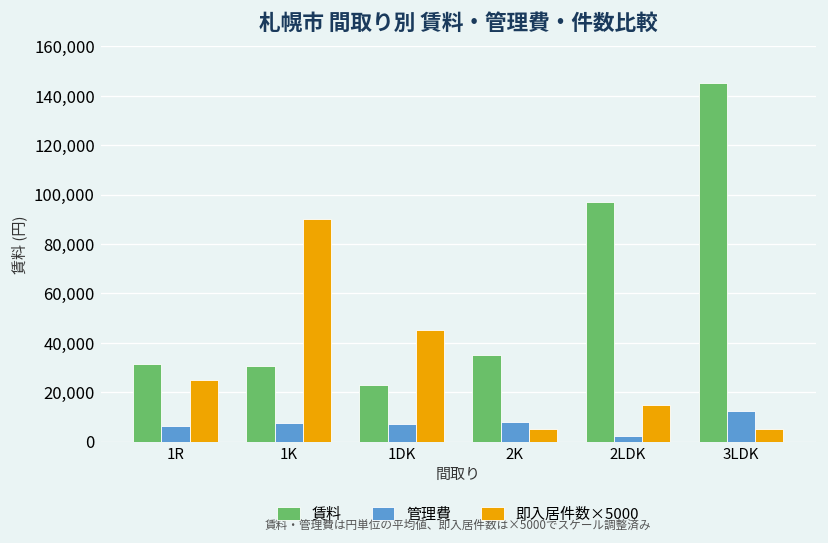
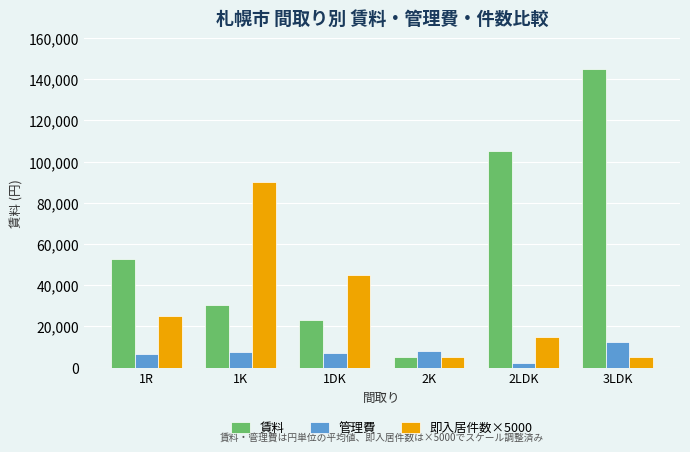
  {
    "賃料": {
-     "1R": "32,000",
+     "1R": "53,000",
      "1K": "31,000",
      "1DK": "23,000",
-     "2K": "35,000",
-     "2LDK": "97,000",
+     "2K": "5,000",
+     "2LDK": "105,000",
      "3LDK": "145,000"
    },
    "管理費": {
      "1R": "6,000",
      "1K": "8,000",
      "1DK": "7,000",
      "2K": "8,000",
      "2LDK": "2,000",
      "3LDK": "12,000"
    },
    "即入居件数×5000": {
      "1R": "25,000",
      "1K": "90,000",
      "1DK": "45,000",
      "2K": "5,000",
      "2LDK": "15,000",
      "3LDK": "5,000"
    }
  }
